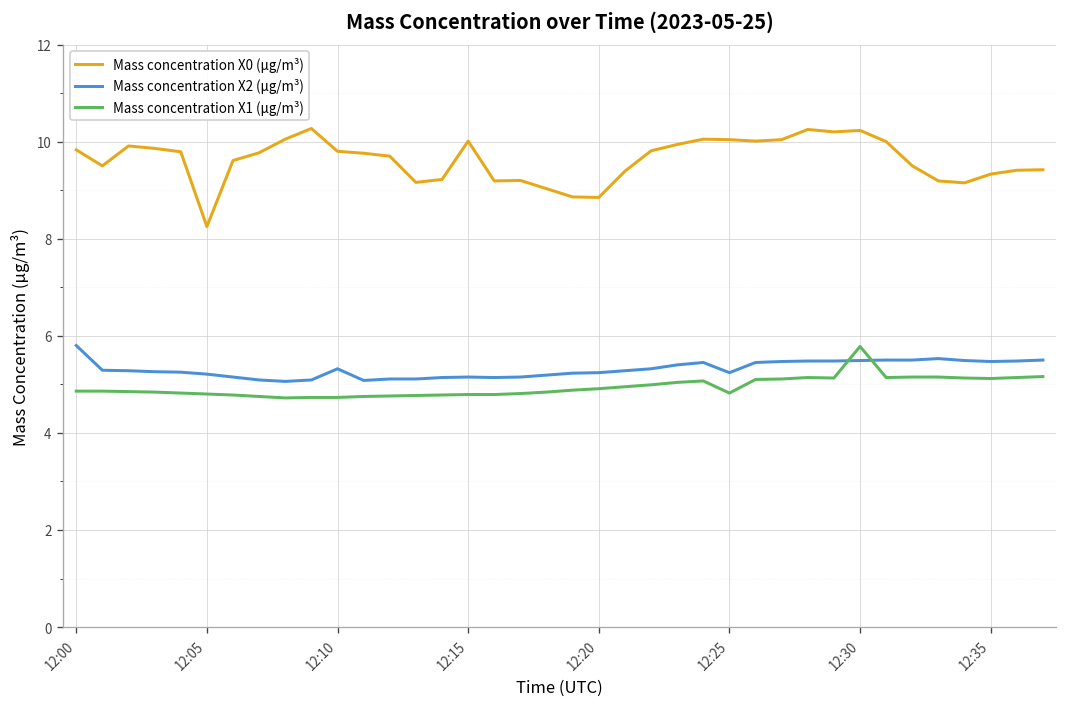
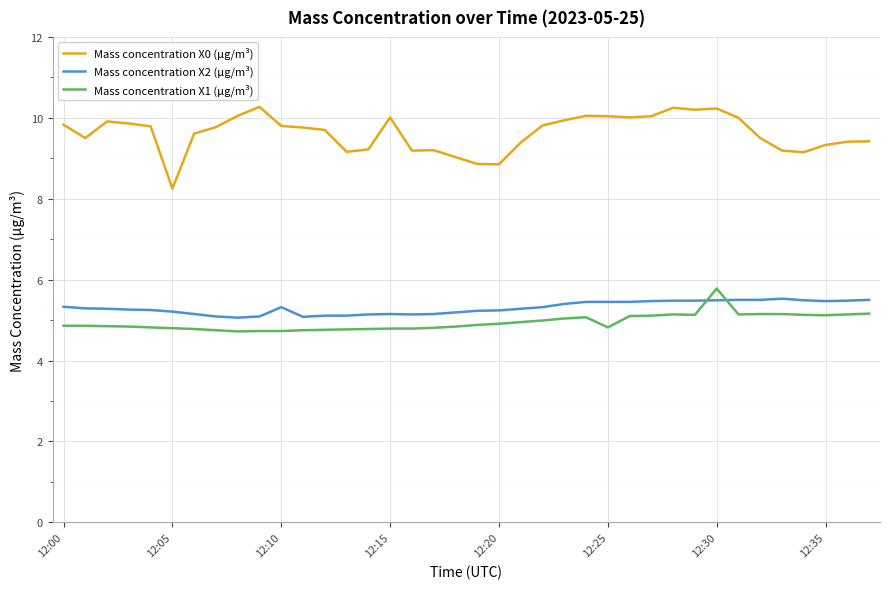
  {
    "Mass concentration X0 (μg/m³)": {
      "12:00": 9.8,
      "12:05": 8.3,
      "12:10": 9.8,
      "12:15": 10.0,
      "12:20": 8.9,
      "12:25": 10.0,
      "12:30": 10.2,
      "12:35": 9.3
    },
    "Mass concentration X2 (μg/m³)": {
-     "12:00": 5.8,
+     "12:00": 5.3,
      "12:05": 5.2,
      "12:10": 5.3,
      "12:15": 5.2,
      "12:20": 5.2,
-     "12:25": 5.2,
+     "12:25": 5.5,
      "12:30": 5.5,
      "12:35": 5.5
    },
    "Mass concentration X1 (μg/m³)": {
      "12:00": 4.9,
      "12:05": 4.8,
      "12:10": 4.7,
      "12:15": 4.8,
      "12:20": 4.9,
      "12:25": 4.8,
      "12:30": 5.8,
      "12:35": 5.1
    }
  }
